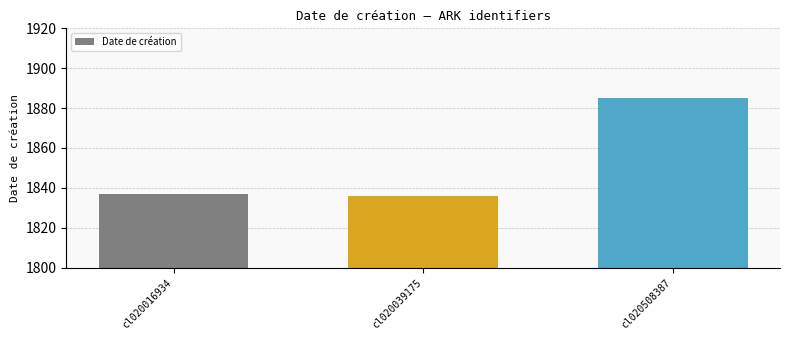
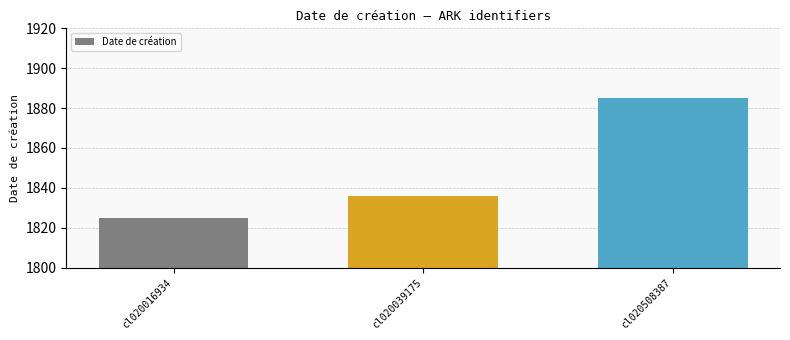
  {
-   "cl020016934": 1837,
+   "cl020016934": 1825,
    "cl020039175": 1836,
    "cl020508387": 1885
  }
